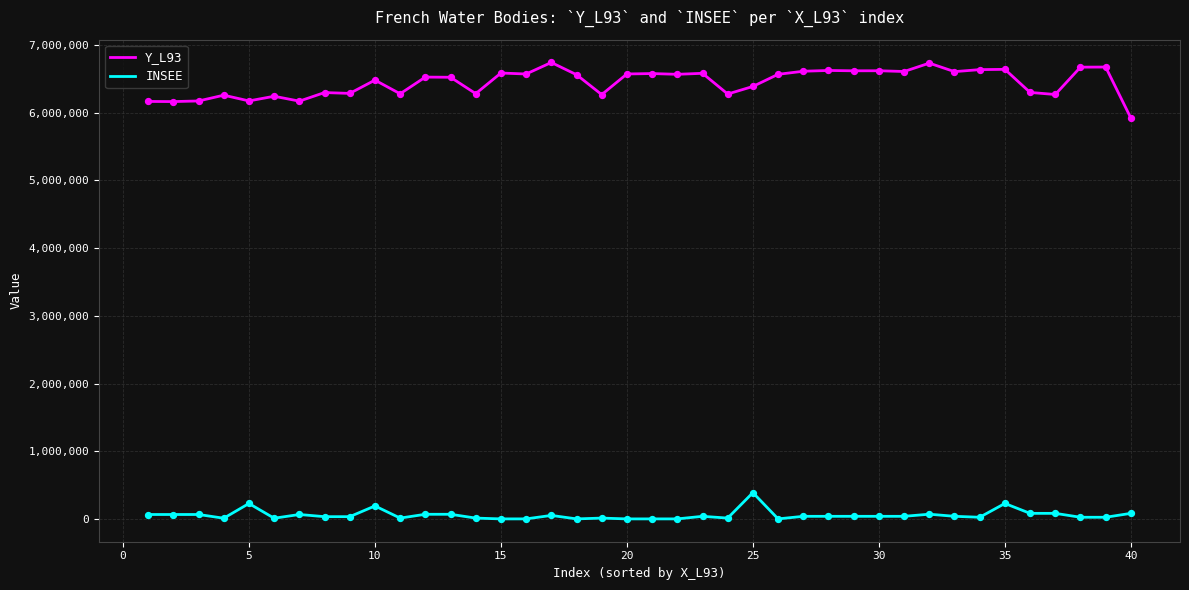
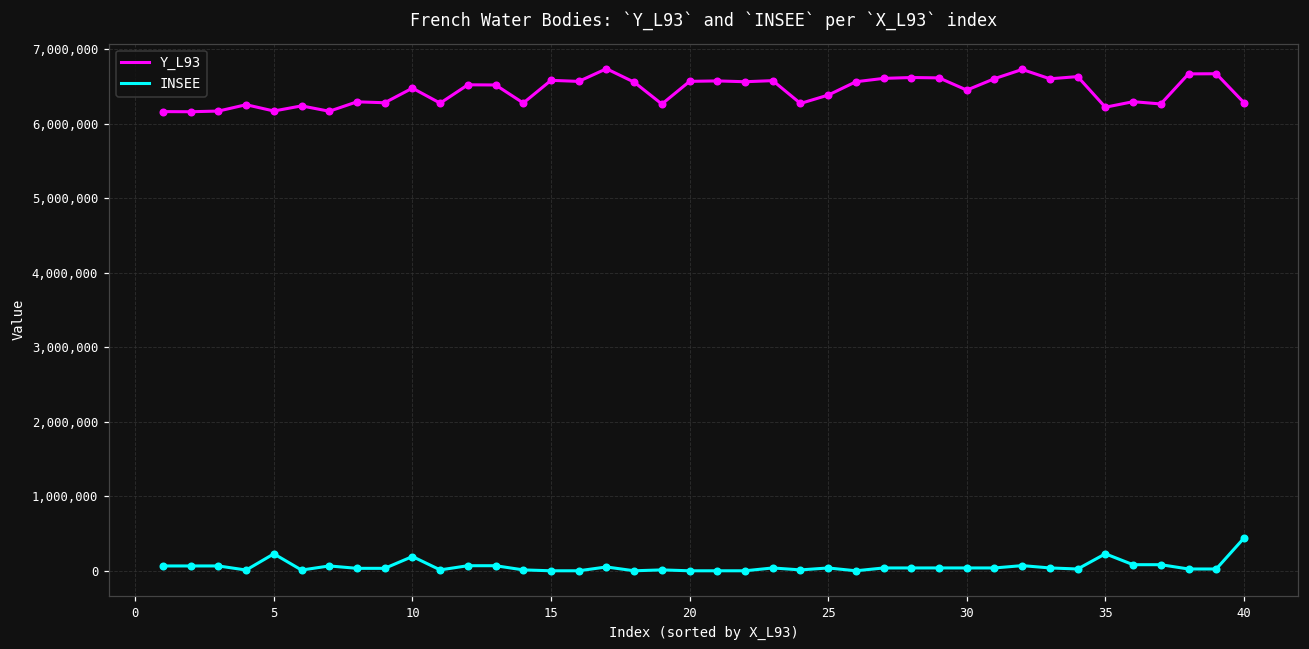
  {
    "Y_L93": {
      "5": "6,200,000",
      "10": "6,500,000",
      "15": "6,600,000",
      "20": "6,600,000",
      "25": "6,400,000",
-     "30": "6,600,000",
-     "35": "6,600,000",
-     "40": "5,900,000"
+     "30": "6,500,000",
+     "35": "6,200,000",
+     "40": "6,300,000"
    },
    "INSEE": {
      "5": "200,000",
      "10": "200,000",
      "15": "0",
      "20": "0",
-     "25": "400,000",
+     "25": "0",
      "30": "0",
      "35": "200,000",
-     "40": "100,000"
+     "40": "400,000"
    }
  }
